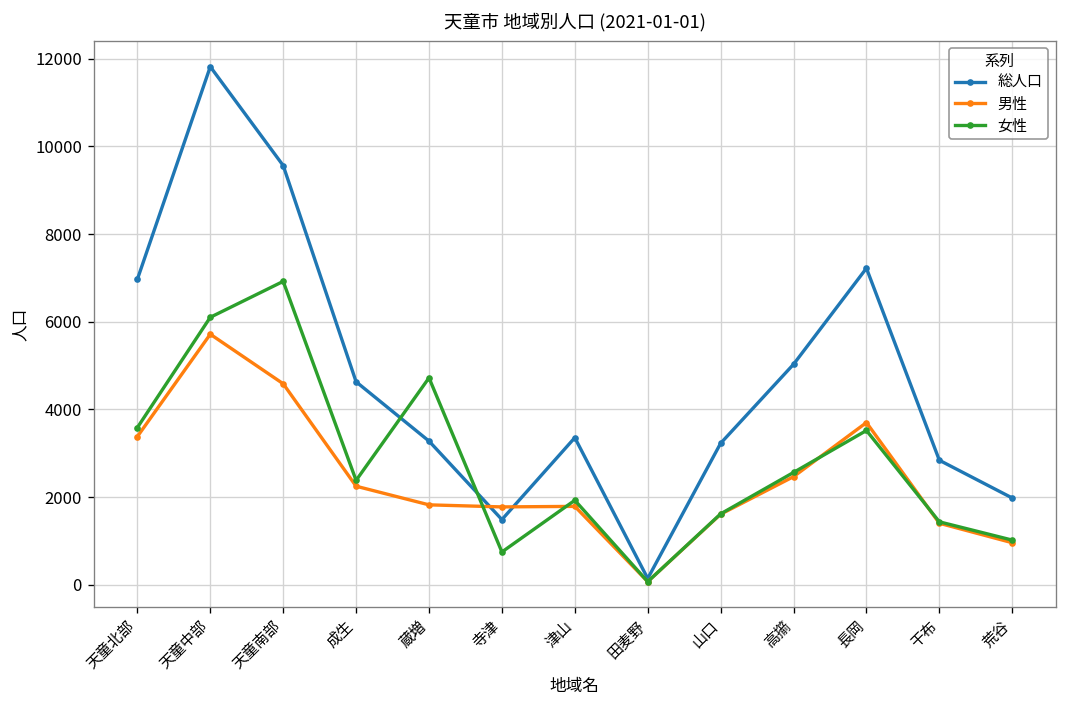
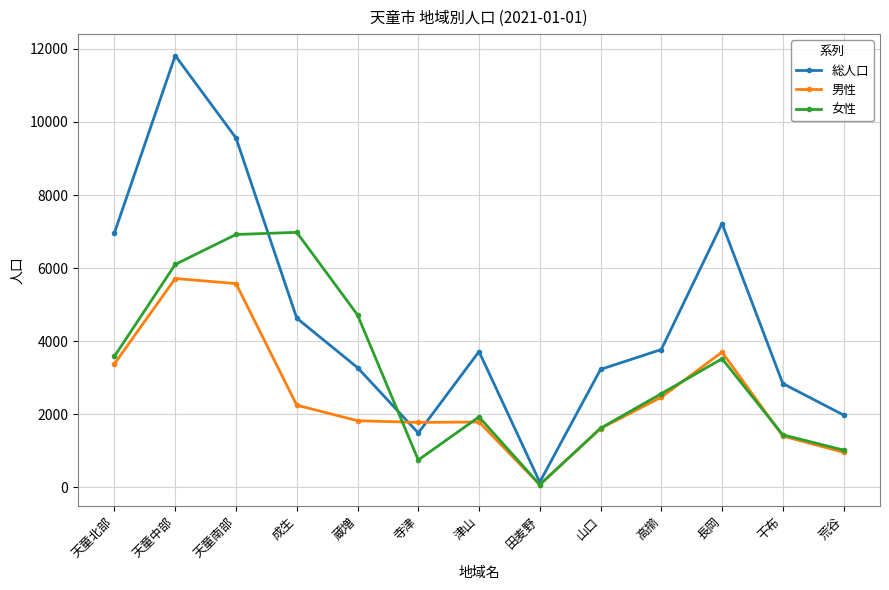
  {
    "総人口": {
      "天童北部": 7000,
      "天童中部": 11800,
      "天童南部": 9600,
      "成生": 4600,
      "蔵増": 3300,
      "寺津": 1500,
-     "津山": 3400,
+     "津山": 3700,
      "田麦野": 100,
      "山口": 3200,
-     "高擶": 5000,
+     "高擶": 3800,
      "長岡": 7200,
      "干布": 2800,
      "荒谷": 2000
    },
    "男性": {
      "天童北部": 3400,
      "天童中部": 5700,
-     "天童南部": 4600,
+     "天童南部": 5600,
      "成生": 2200,
      "蔵増": 1800,
      "寺津": 1800,
      "津山": 1800,
      "高擶": 2500,
      "長岡": 3700
    },
    "女性": {
      "天童北部": 3600,
      "天童中部": 6100,
      "天童南部": 6900,
-     "成生": 2400,
+     "成生": 7000,
      "蔵増": 4700,
      "寺津": 700,
      "津山": 1900,
      "高擶": 2600,
      "長岡": 3500
    }
  }
